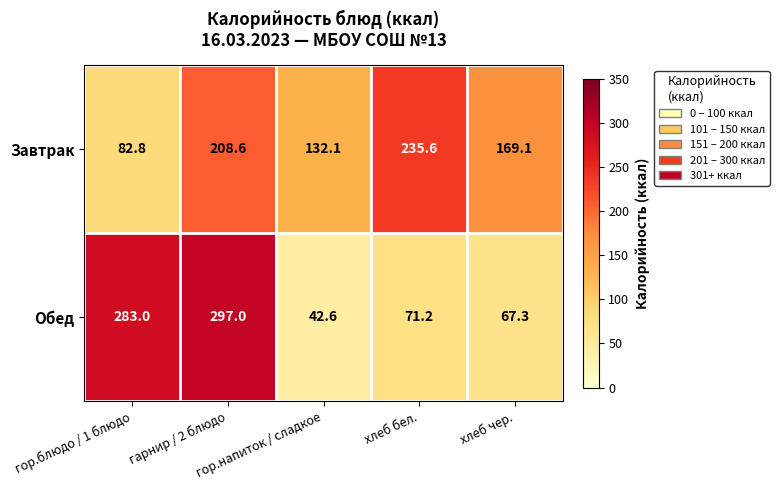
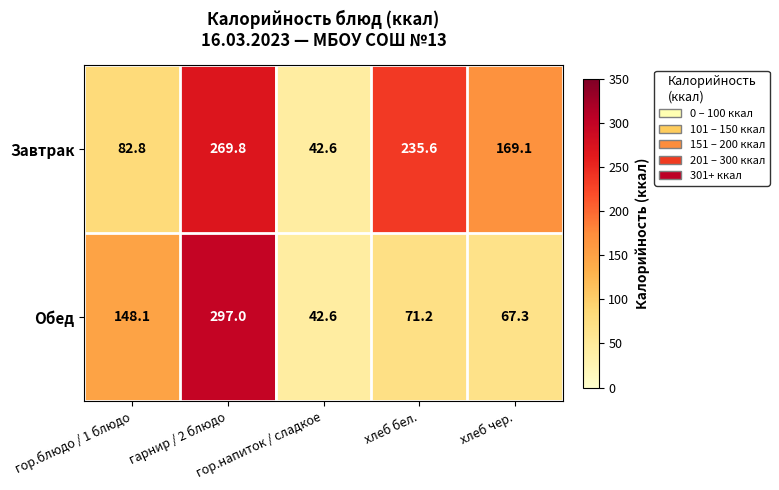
  {
    "Завтрак": {
      "гор.блюдо / 1 блюдо": 82.8,
-     "гарнир / 2 блюдо": 208.6,
-     "гор.напиток / сладкое": 132.1,
+     "гарнир / 2 блюдо": 269.8,
+     "гор.напиток / сладкое": 42.6,
      "хлеб бел.": 235.6,
      "хлеб чер.": 169.1
    },
    "Обед": {
-     "гор.блюдо / 1 блюдо": 283.0,
+     "гор.блюдо / 1 блюдо": 148.1,
      "гарнир / 2 блюдо": 297.0,
      "гор.напиток / сладкое": 42.6,
      "хлеб бел.": 71.2,
      "хлеб чер.": 67.3
    }
  }
